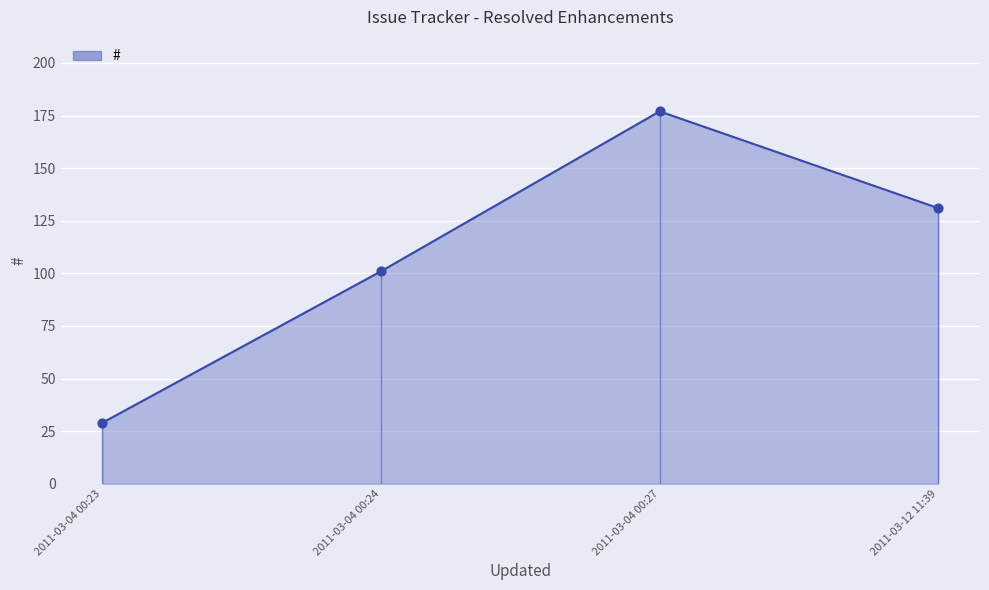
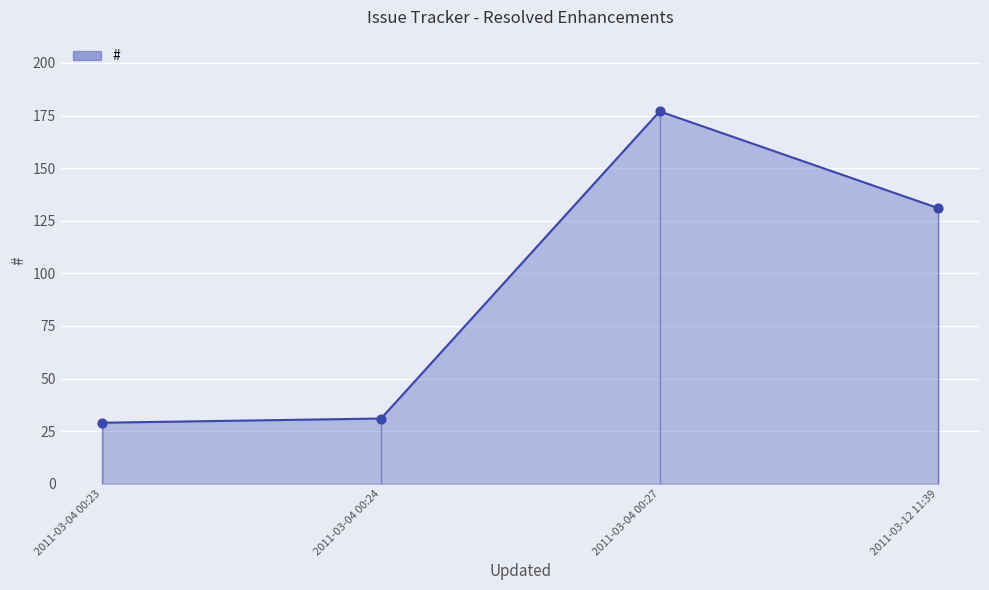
  {
    "2011-03-04 00:23": 29,
-   "2011-03-04 00:24": 101,
+   "2011-03-04 00:24": 31,
    "2011-03-04 00:27": 177,
    "2011-03-12 11:39": 131
  }
